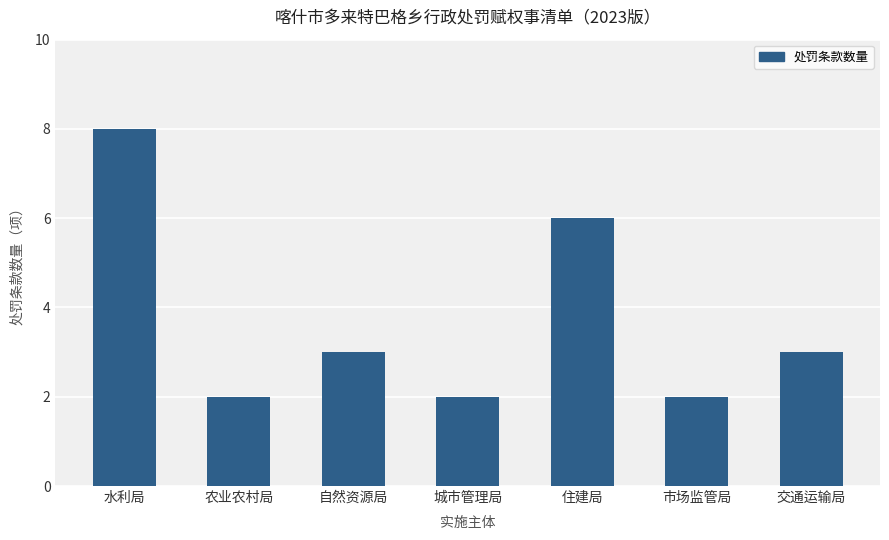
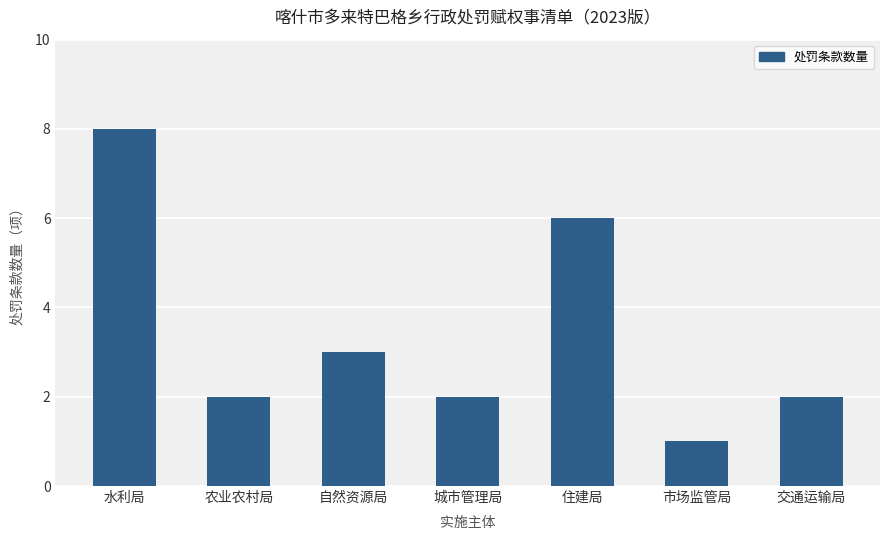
  {
    "水利局": 8,
    "农业农村局": 2,
    "自然资源局": 3,
    "城市管理局": 2,
    "住建局": 6,
-   "市场监管局": 2,
-   "交通运输局": 3
+   "市场监管局": 1,
+   "交通运输局": 2
  }
